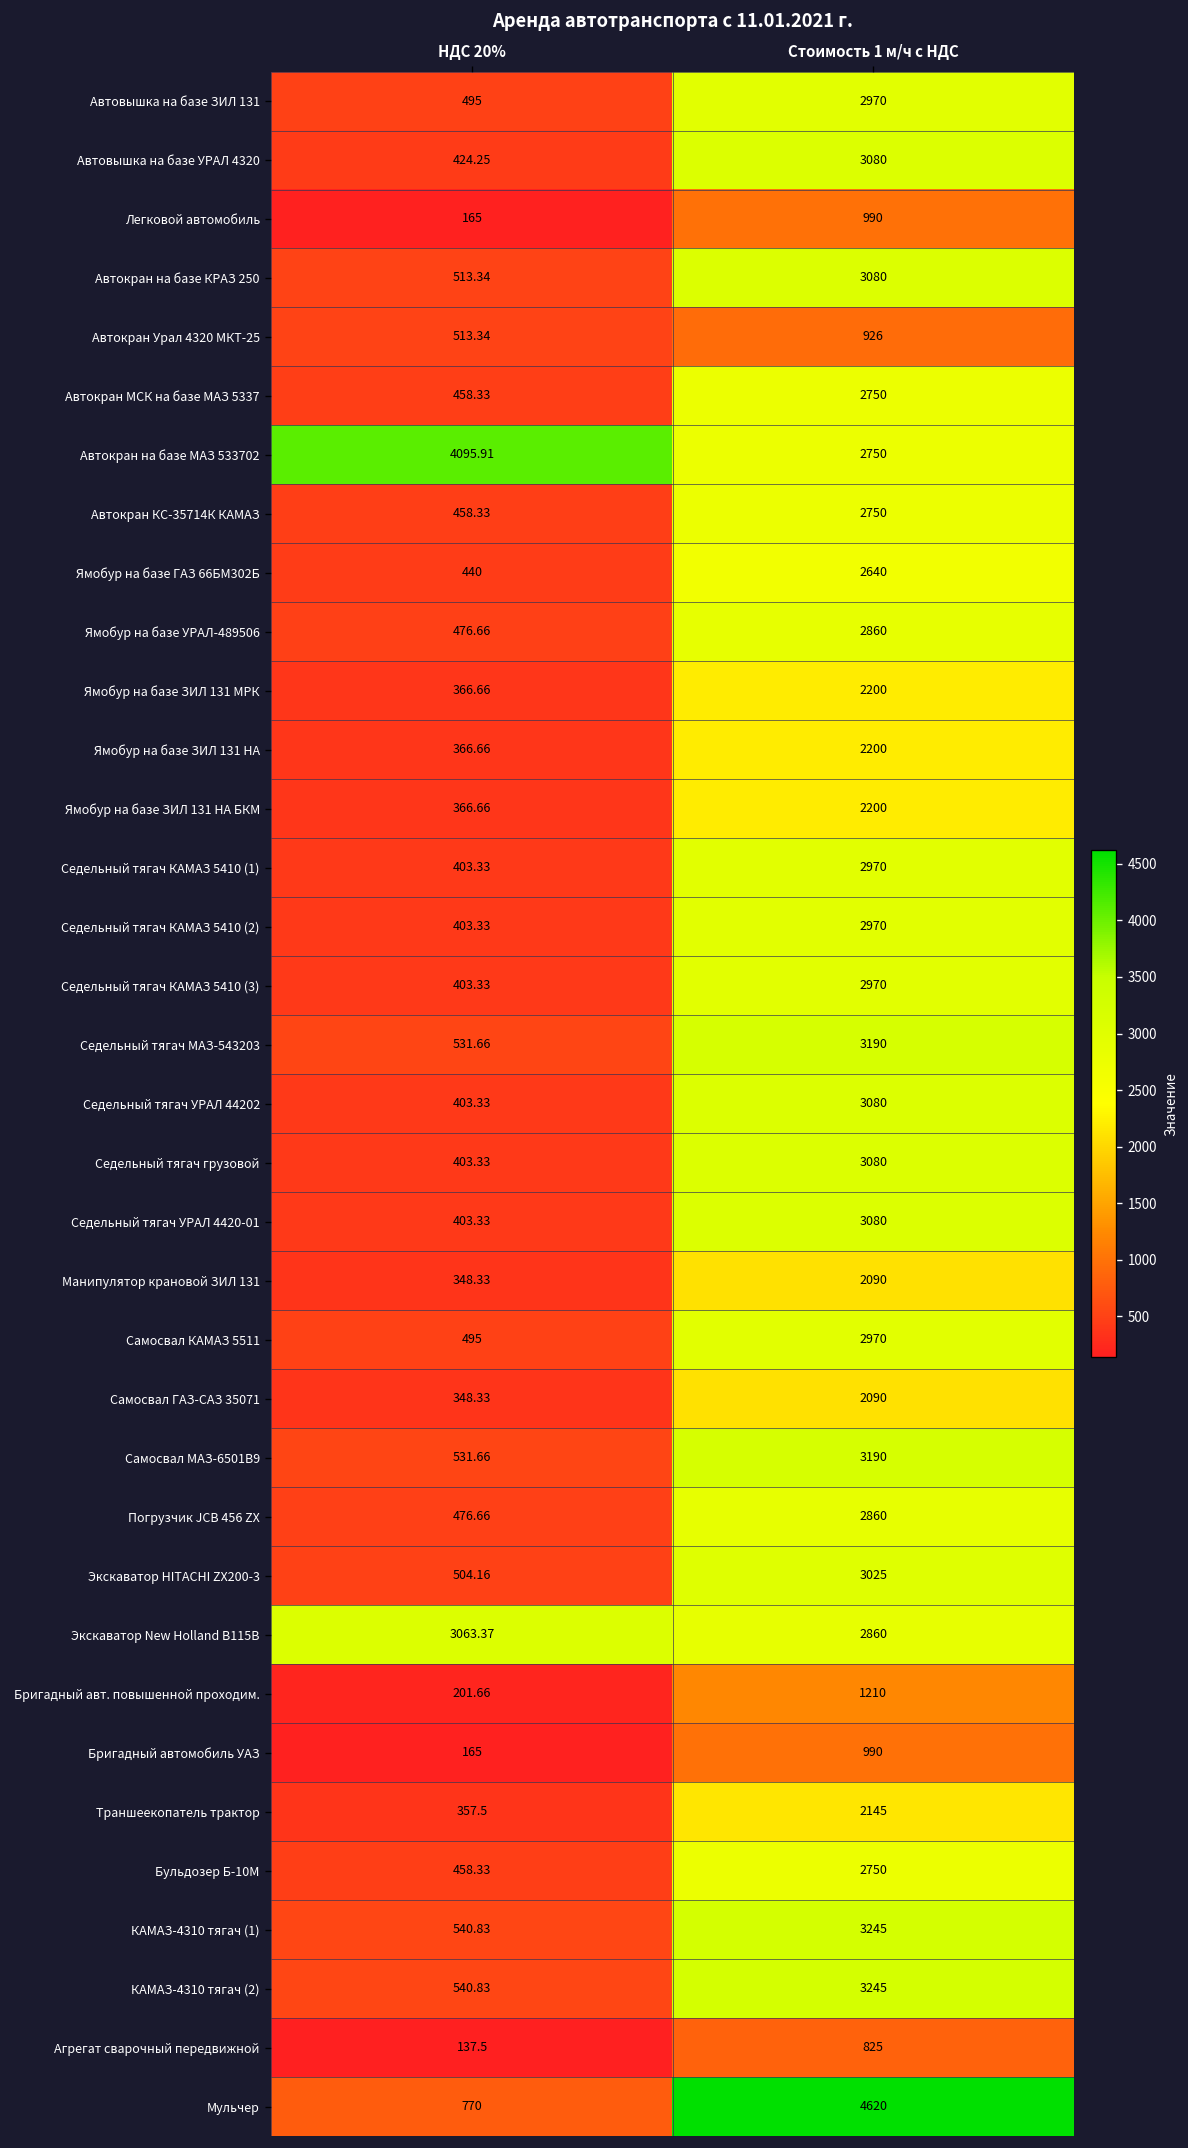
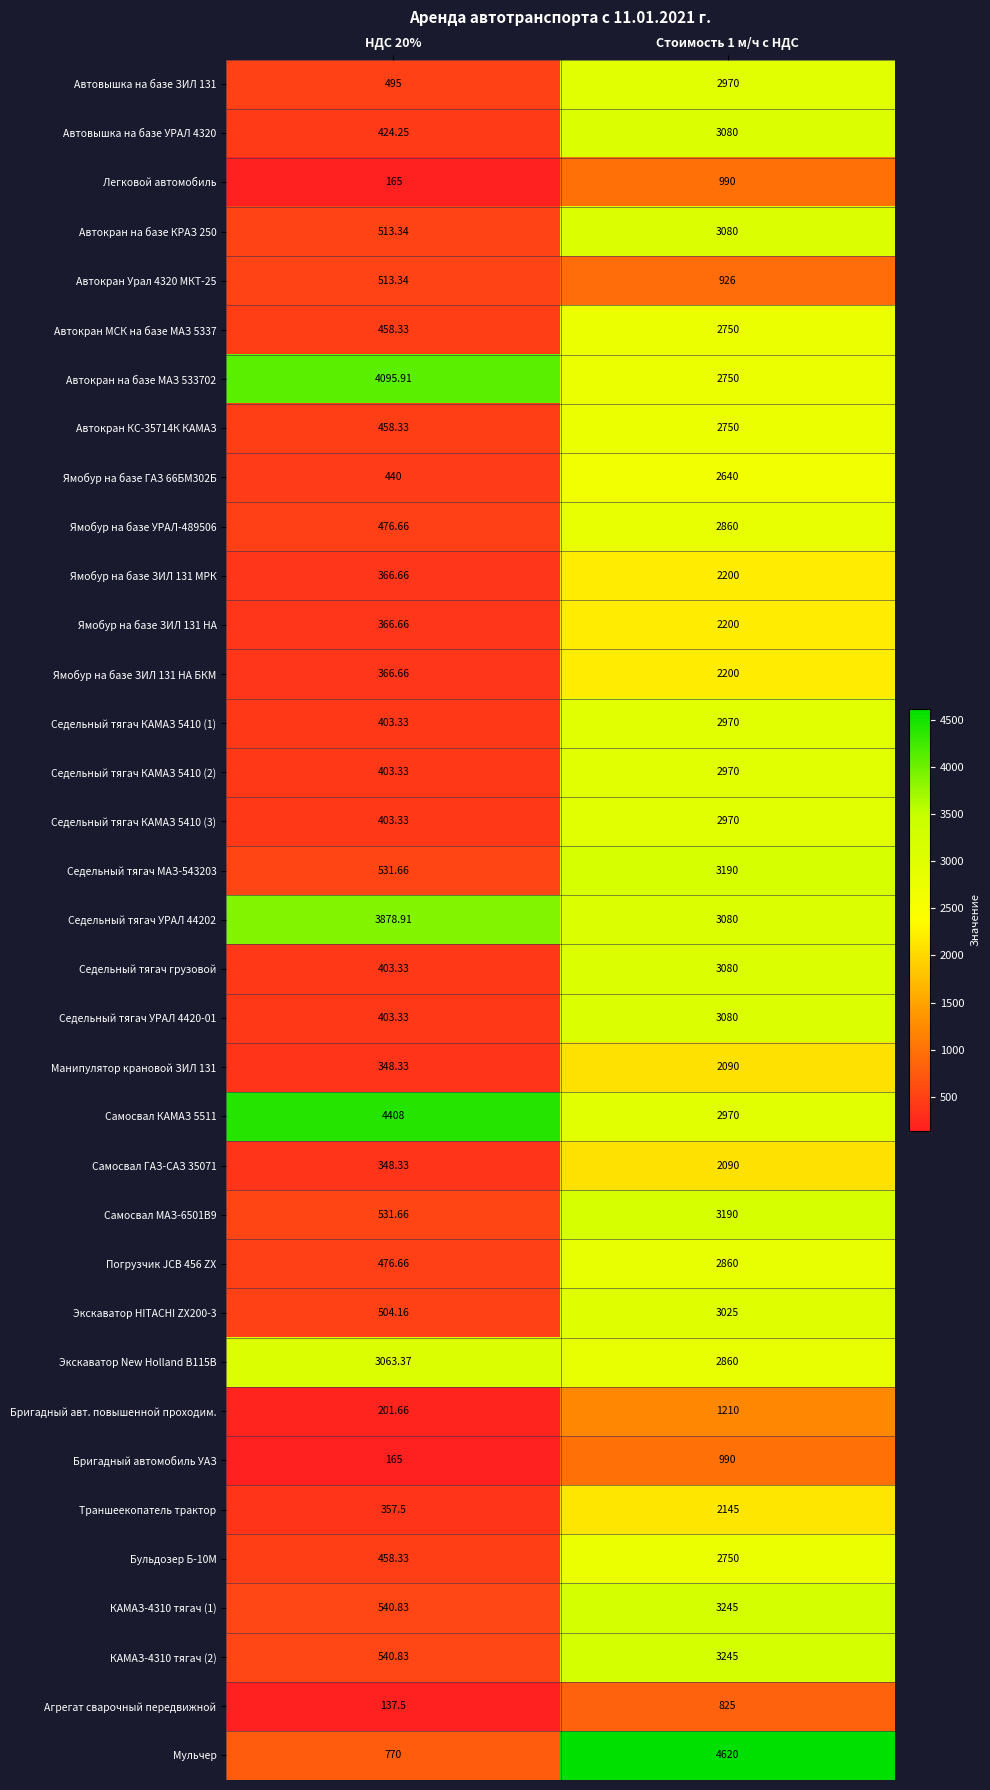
  {
    "Автовышка на базе ЗИЛ 131": {
      "НДС 20%": 495,
      "Стоимость 1 м/ч с НДС": 2970
    },
    "Автовышка на базе УРАЛ 4320": {
      "НДС 20%": 424.25,
      "Стоимость 1 м/ч с НДС": 3080
    },
    "Легковой автомобиль": {
      "НДС 20%": 165,
      "Стоимость 1 м/ч с НДС": 990
    },
    "Автокран на базе КРАЗ 250": {
      "НДС 20%": 513.34,
      "Стоимость 1 м/ч с НДС": 3080
    },
    "Автокран Урал 4320 МКТ-25": {
      "НДС 20%": 513.34,
      "Стоимость 1 м/ч с НДС": 926
    },
    "Автокран МСК на базе МАЗ 5337": {
      "НДС 20%": 458.33,
      "Стоимость 1 м/ч с НДС": 2750
    },
    "Автокран на базе МАЗ 533702": {
      "НДС 20%": 4095.91,
      "Стоимость 1 м/ч с НДС": 2750
    },
    "Автокран КС-35714К КАМАЗ": {
      "НДС 20%": 458.33,
      "Стоимость 1 м/ч с НДС": 2750
    },
    "Ямобур на базе ГАЗ 66БМ302Б": {
      "НДС 20%": 440,
      "Стоимость 1 м/ч с НДС": 2640
    },
    "Ямобур на базе УРАЛ-489506": {
      "НДС 20%": 476.66,
      "Стоимость 1 м/ч с НДС": 2860
    },
    "Ямобур на базе ЗИЛ 131 МРК": {
      "НДС 20%": 366.66,
      "Стоимость 1 м/ч с НДС": 2200
    },
    "Ямобур на базе ЗИЛ 131 НА": {
      "НДС 20%": 366.66,
      "Стоимость 1 м/ч с НДС": 2200
    },
    "Ямобур на базе ЗИЛ 131 НА БКМ": {
      "НДС 20%": 366.66,
      "Стоимость 1 м/ч с НДС": 2200
    },
    "Седельный тягач КАМАЗ 5410 (1)": {
      "НДС 20%": 403.33,
      "Стоимость 1 м/ч с НДС": 2970
    },
    "Седельный тягач КАМАЗ 5410 (2)": {
      "НДС 20%": 403.33,
      "Стоимость 1 м/ч с НДС": 2970
    },
    "Седельный тягач КАМАЗ 5410 (3)": {
      "НДС 20%": 403.33,
      "Стоимость 1 м/ч с НДС": 2970
    },
    "Седельный тягач МАЗ-543203": {
      "НДС 20%": 531.66,
      "Стоимость 1 м/ч с НДС": 3190
    },
    "Седельный тягач УРАЛ 44202": {
-     "НДС 20%": 403.33,
+     "НДС 20%": 3878.91,
      "Стоимость 1 м/ч с НДС": 3080
    },
    "Седельный тягач грузовой": {
      "НДС 20%": 403.33,
      "Стоимость 1 м/ч с НДС": 3080
    },
    "Седельный тягач УРАЛ 4420-01": {
      "НДС 20%": 403.33,
      "Стоимость 1 м/ч с НДС": 3080
    },
    "Манипулятор крановой ЗИЛ 131": {
      "НДС 20%": 348.33,
      "Стоимость 1 м/ч с НДС": 2090
    },
    "Самосвал КАМАЗ 5511": {
-     "НДС 20%": 495,
+     "НДС 20%": 4408,
      "Стоимость 1 м/ч с НДС": 2970
    },
    "Самосвал ГАЗ-САЗ 35071": {
      "НДС 20%": 348.33,
      "Стоимость 1 м/ч с НДС": 2090
    },
    "Самосвал МАЗ-6501В9": {
      "НДС 20%": 531.66,
      "Стоимость 1 м/ч с НДС": 3190
    },
    "Погрузчик JCB 456 ZX": {
      "НДС 20%": 476.66,
      "Стоимость 1 м/ч с НДС": 2860
    },
    "Экскаватор HITACHI ZX200-3": {
      "НДС 20%": 504.16,
      "Стоимость 1 м/ч с НДС": 3025
    },
    "Экскаватор New Holland В115В": {
      "НДС 20%": 3063.37,
      "Стоимость 1 м/ч с НДС": 2860
    },
    "Бригадный авт. повышенной проходим.": {
      "НДС 20%": 201.66,
      "Стоимость 1 м/ч с НДС": 1210
    },
    "Бригадный автомобиль УАЗ": {
      "НДС 20%": 165,
      "Стоимость 1 м/ч с НДС": 990
    },
    "Траншеекопатель трактор": {
      "НДС 20%": 357.5,
      "Стоимость 1 м/ч с НДС": 2145
    },
    "Бульдозер Б-10М": {
      "НДС 20%": 458.33,
      "Стоимость 1 м/ч с НДС": 2750
    },
    "КАМАЗ-4310 тягач (1)": {
      "НДС 20%": 540.83,
      "Стоимость 1 м/ч с НДС": 3245
    },
    "КАМАЗ-4310 тягач (2)": {
      "НДС 20%": 540.83,
      "Стоимость 1 м/ч с НДС": 3245
    },
    "Агрегат сварочный передвижной": {
      "НДС 20%": 137.5,
      "Стоимость 1 м/ч с НДС": 825
    },
    "Мульчер": {
      "НДС 20%": 770,
      "Стоимость 1 м/ч с НДС": 4620
    }
  }
